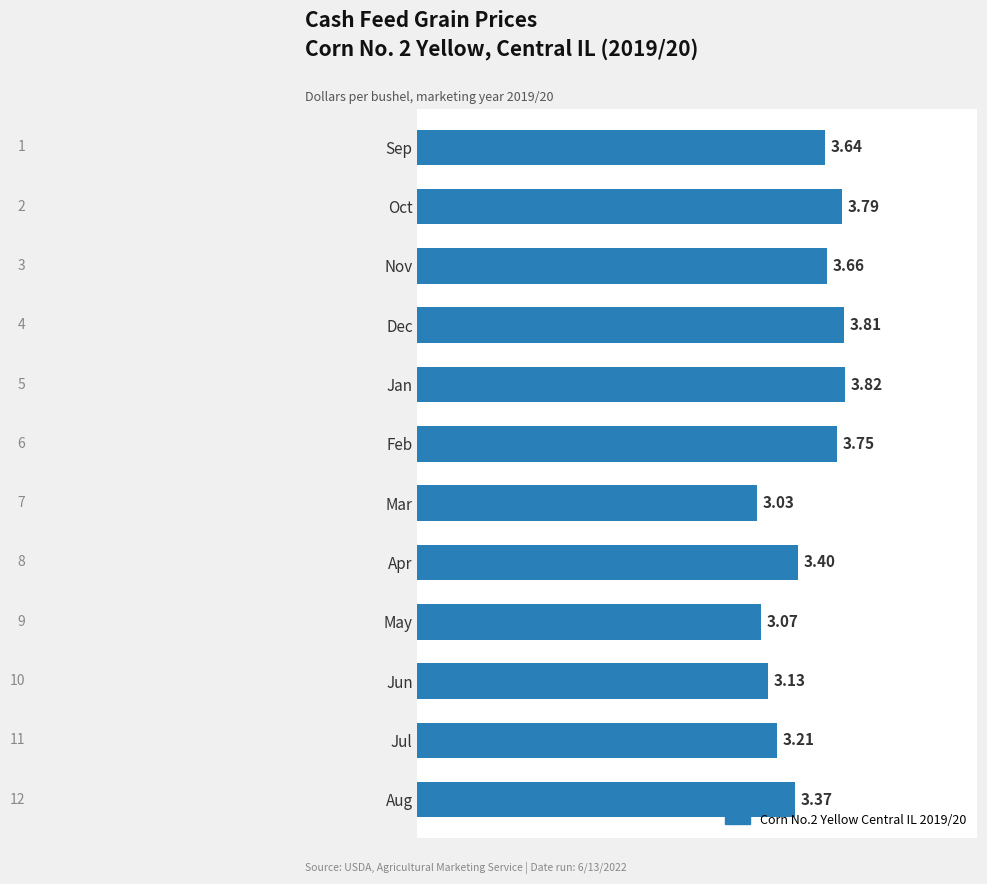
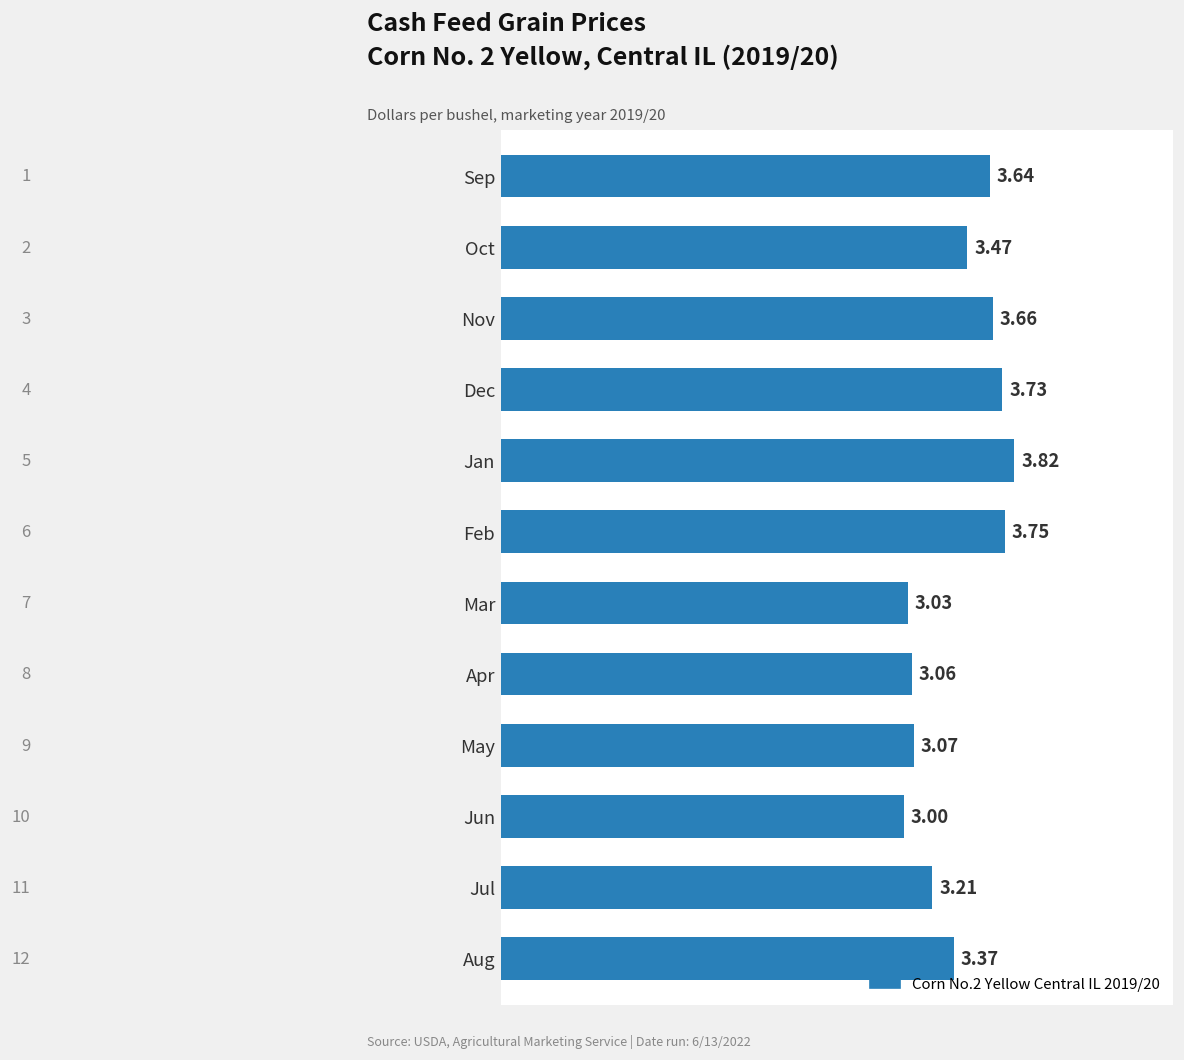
  {
    "Sep": 3.64,
-   "Oct": 3.79,
+   "Oct": 3.47,
    "Nov": 3.66,
-   "Dec": 3.81,
+   "Dec": 3.73,
    "Jan": 3.82,
    "Feb": 3.75,
    "Mar": 3.03,
-   "Apr": 3.40,
+   "Apr": 3.06,
    "May": 3.07,
-   "Jun": 3.13,
+   "Jun": 3.00,
    "Jul": 3.21,
    "Aug": 3.37
  }
